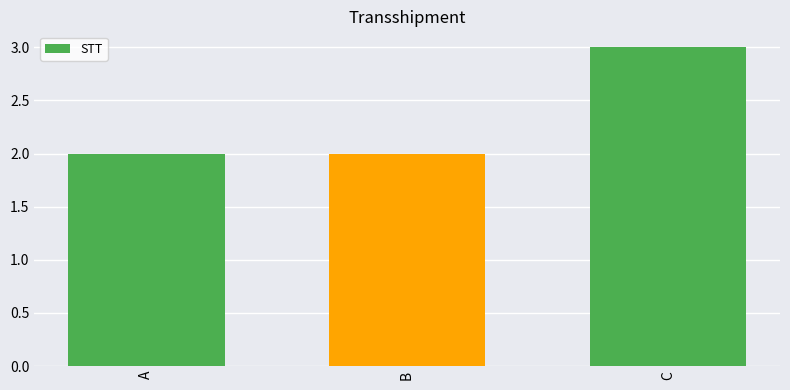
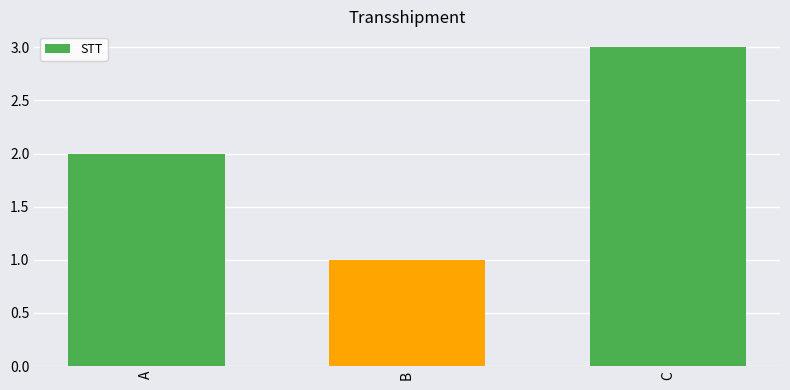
  {
    "A": 2,
-   "B": 2,
+   "B": 1,
    "C": 3
  }
